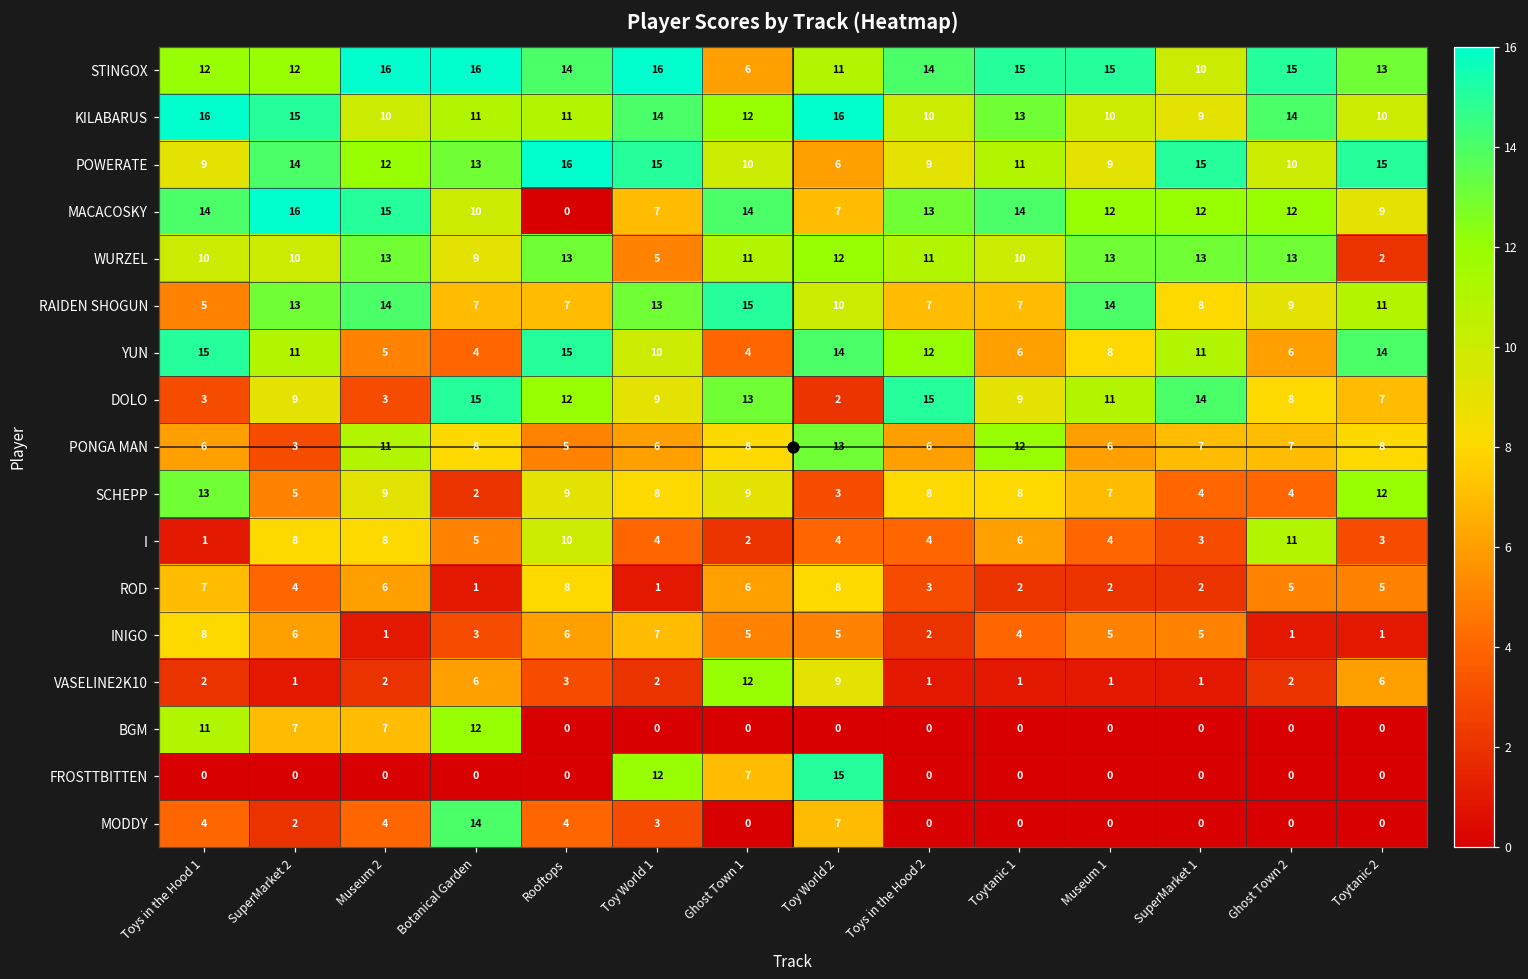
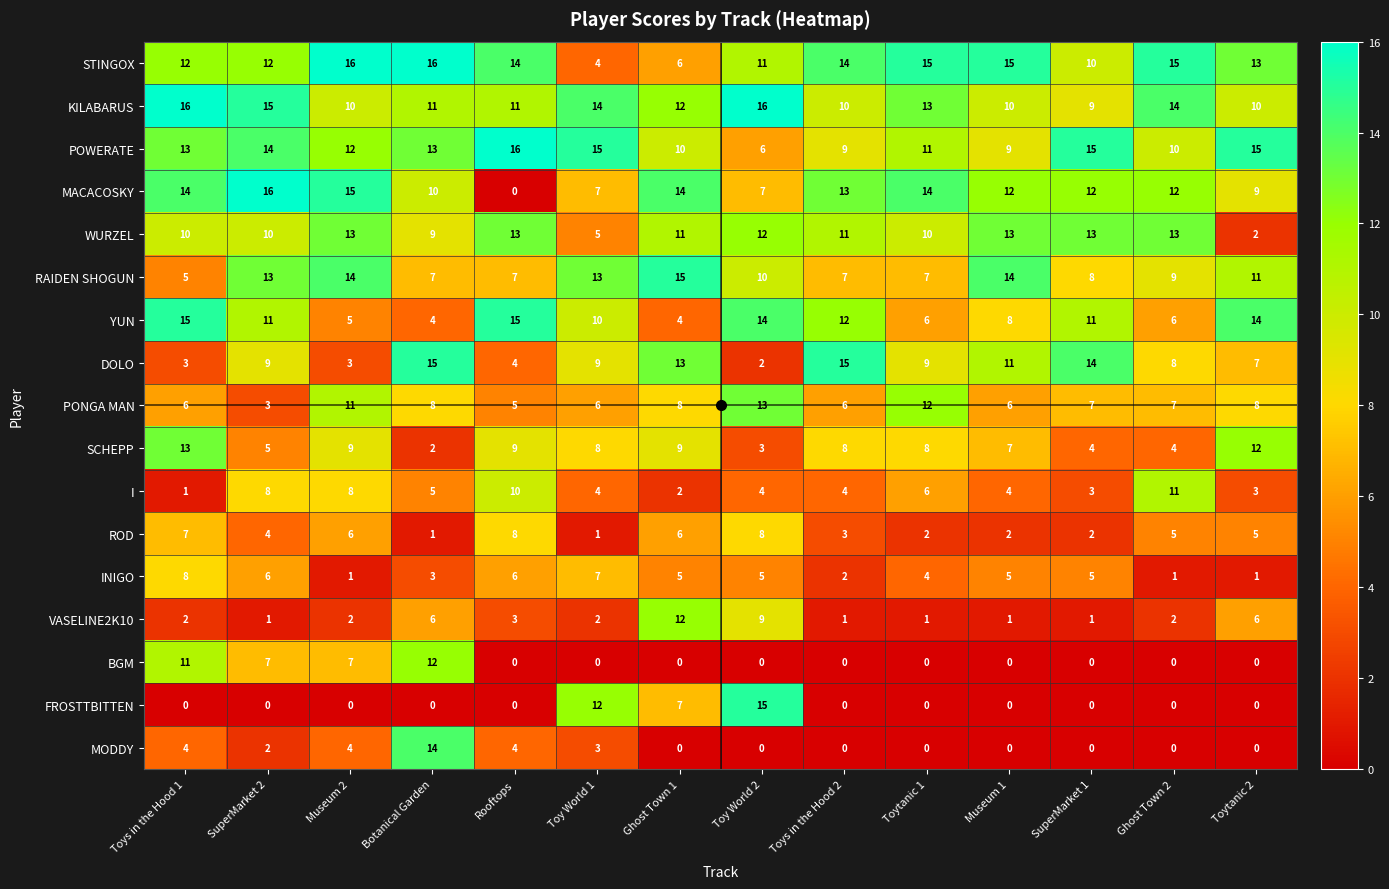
  {
    "STINGOX": {
      "Toys in the Hood 1": 12,
      "SuperMarket 2": 12,
      "Museum 2": 16,
      "Botanical Garden": 16,
      "Rooftops": 14,
-     "Toy World 1": 16,
+     "Toy World 1": 4,
      "Ghost Town 1": 6,
      "Toy World 2": 11,
      "Toys in the Hood 2": 14,
      "Toytanic 1": 15,
      "Museum 1": 15,
      "SuperMarket 1": 10,
      "Ghost Town 2": 15,
      "Toytanic 2": 13
    },
    "POWERATE": {
-     "Toys in the Hood 1": 9,
+     "Toys in the Hood 1": 13,
      "SuperMarket 2": 14,
      "Museum 2": 12,
      "Botanical Garden": 13,
      "Rooftops": 16,
      "Toy World 1": 15,
      "Ghost Town 1": 10,
      "Toy World 2": 6,
      "Toys in the Hood 2": 9,
      "Toytanic 1": 11,
      "Museum 1": 9,
      "SuperMarket 1": 15,
      "Ghost Town 2": 10,
      "Toytanic 2": 15
    },
    "DOLO": {
      "Toys in the Hood 1": 3,
      "SuperMarket 2": 9,
      "Museum 2": 3,
      "Botanical Garden": 15,
-     "Rooftops": 12,
+     "Rooftops": 4,
      "Toy World 1": 9,
      "Ghost Town 1": 13,
      "Toy World 2": 2,
      "Toys in the Hood 2": 15,
      "Toytanic 1": 9,
      "Museum 1": 11,
      "SuperMarket 1": 14,
      "Ghost Town 2": 8,
      "Toytanic 2": 7
    },
    "MODDY": {
      "Toys in the Hood 1": 4,
      "SuperMarket 2": 2,
      "Museum 2": 4,
      "Botanical Garden": 14,
      "Rooftops": 4,
      "Toy World 1": 3,
      "Ghost Town 1": 0,
-     "Toy World 2": 7,
+     "Toy World 2": 0,
      "Toys in the Hood 2": 0,
      "Toytanic 1": 0,
      "Museum 1": 0,
      "SuperMarket 1": 0,
      "Ghost Town 2": 0,
      "Toytanic 2": 0
    }
  }
